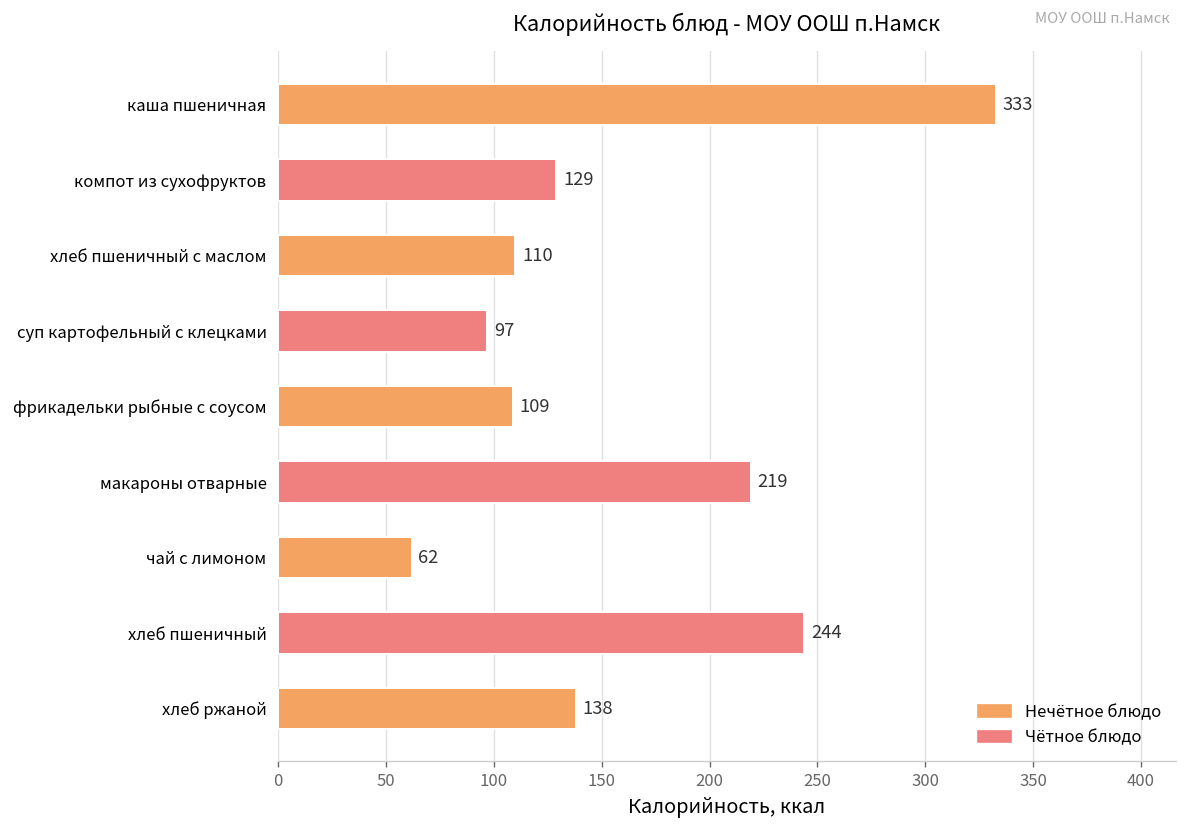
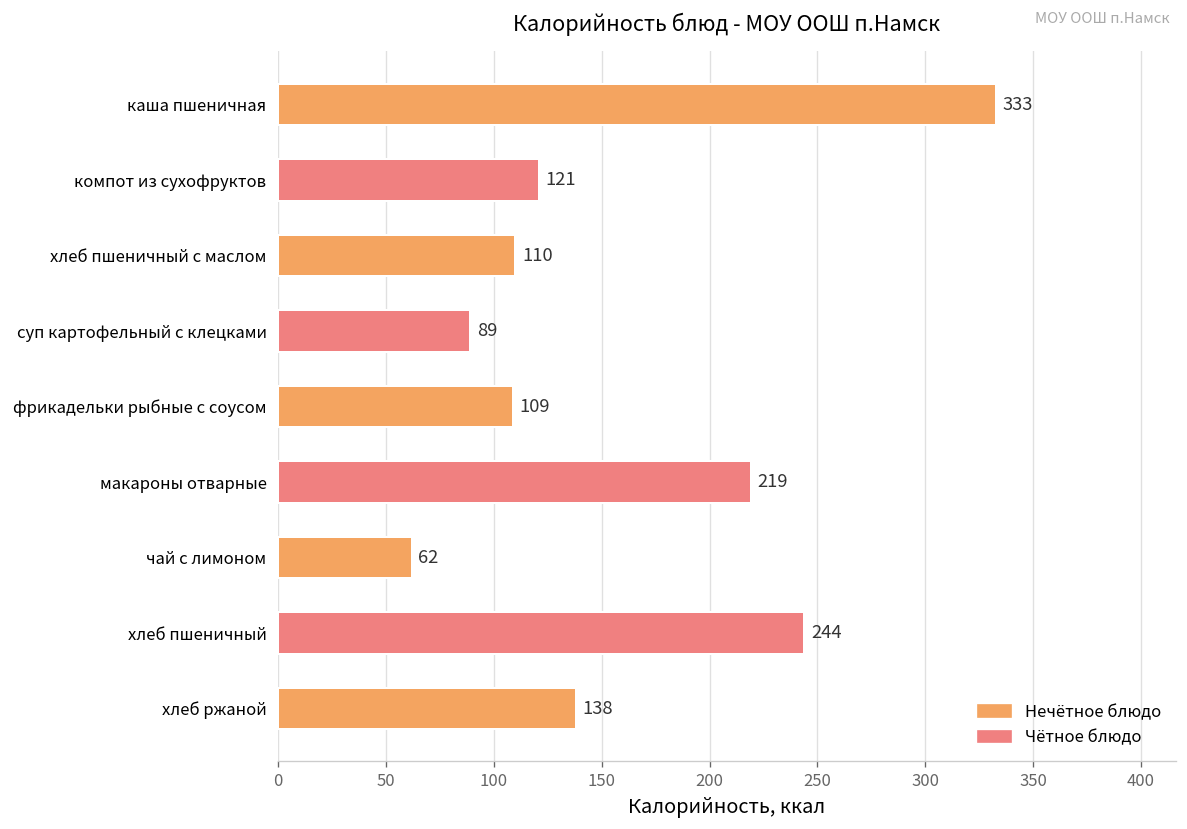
  {
    "каша пшеничная": 333,
-   "компот из сухофруктов": 129,
+   "компот из сухофруктов": 121,
    "хлеб пшеничный с маслом": 110,
-   "суп картофельный с клецками": 97,
+   "суп картофельный с клецками": 89,
    "фрикадельки рыбные с соусом": 109,
    "макароны отварные": 219,
    "чай с лимоном": 62,
    "хлеб пшеничный": 244,
    "хлеб ржаной": 138
  }
